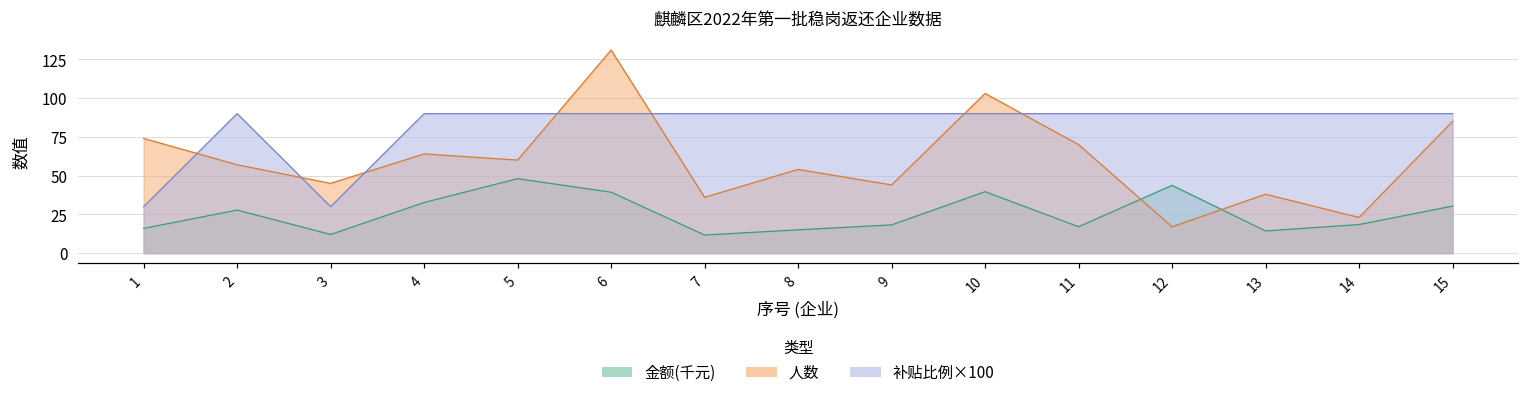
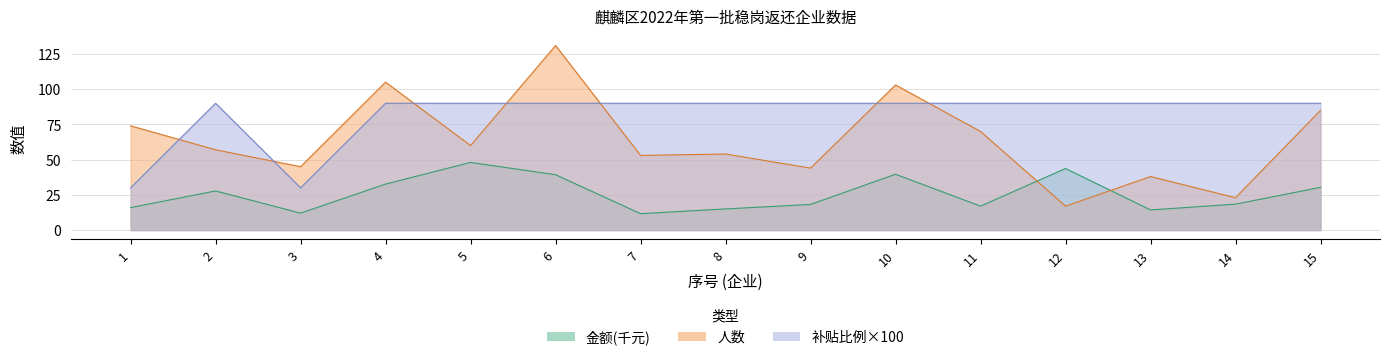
  {
    "人数": {
      "1": 74,
      "2": 57,
      "3": 45,
-     "4": 64,
+     "4": 105,
      "5": 60,
      "6": 131,
-     "7": 36,
+     "7": 53,
      "8": 54,
      "9": 44,
      "10": 103,
      "11": 70,
      "12": 17,
      "13": 38,
      "14": 23,
      "15": 85
    }
  }
